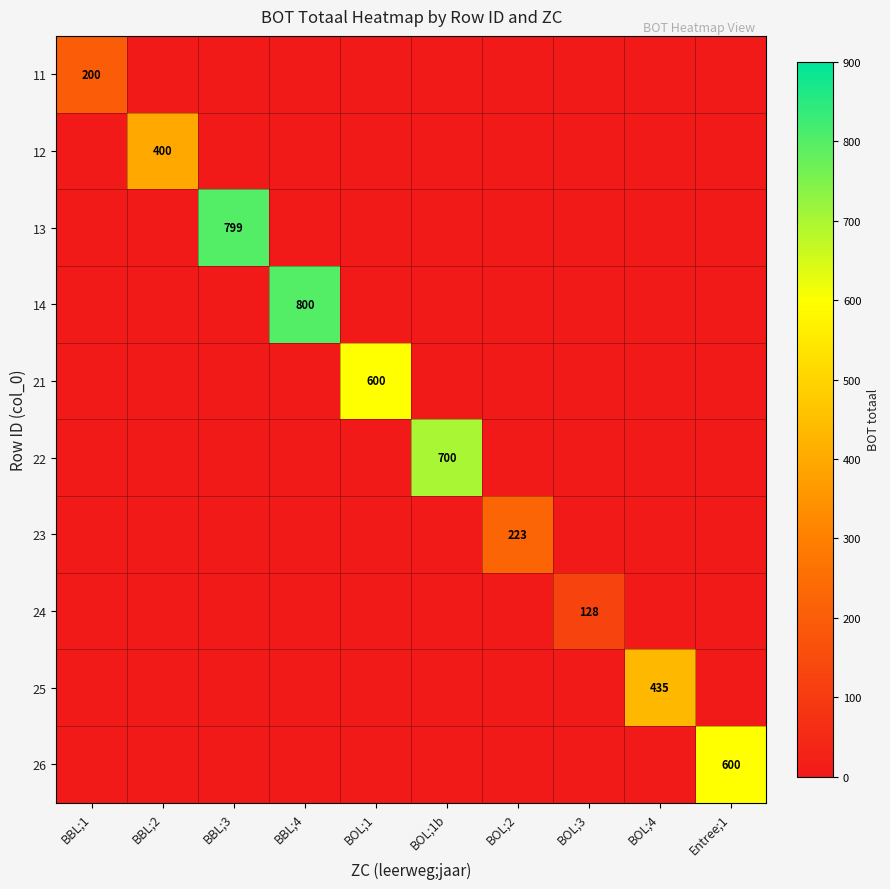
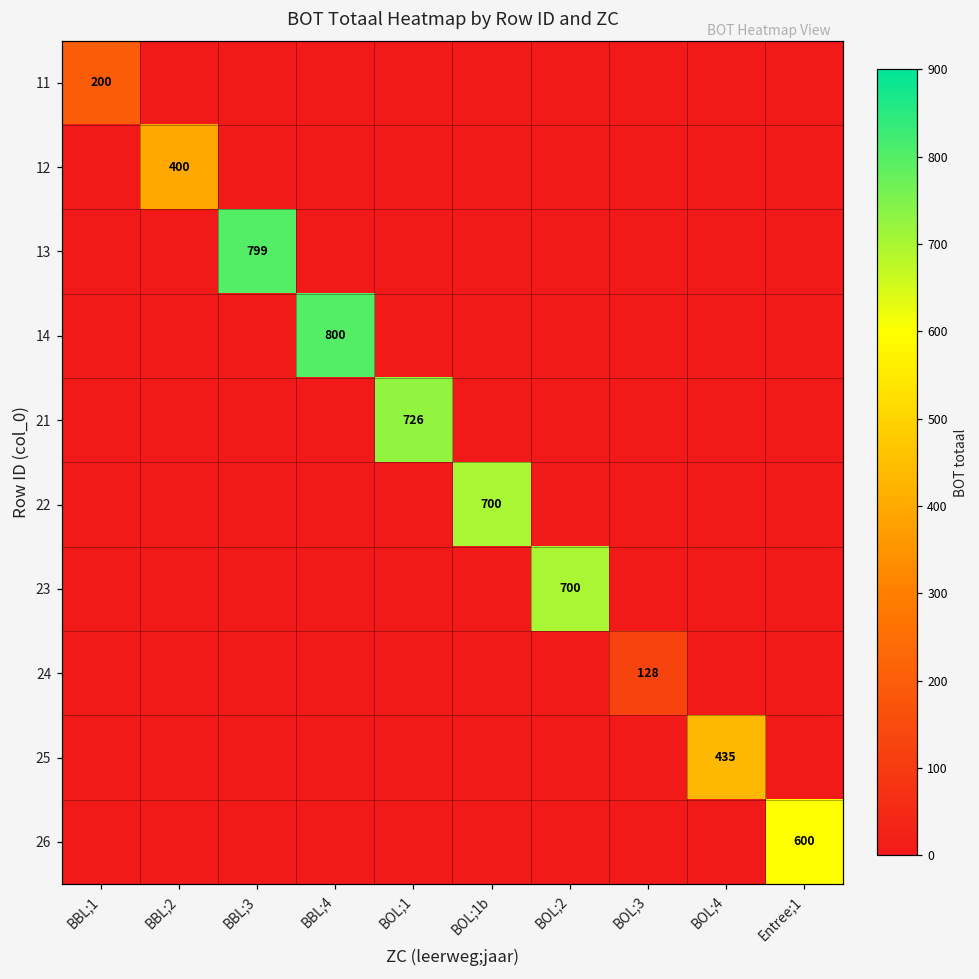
  {
    "11": {
      "BBL;1": 200
    },
    "12": {
      "BBL;2": 400
    },
    "13": {
      "BBL;3": 799
    },
    "14": {
      "BBL;4": 800
    },
    "21": {
-     "BOL;1": 600
+     "BOL;1": 726
    },
    "22": {
      "BOL;1b": 700
    },
    "23": {
-     "BOL;2": 223
+     "BOL;2": 700
    },
    "24": {
      "BOL;3": 128
    },
    "25": {
      "BOL;4": 435
    },
    "26": {
      "Entree;1": 600
    }
  }
